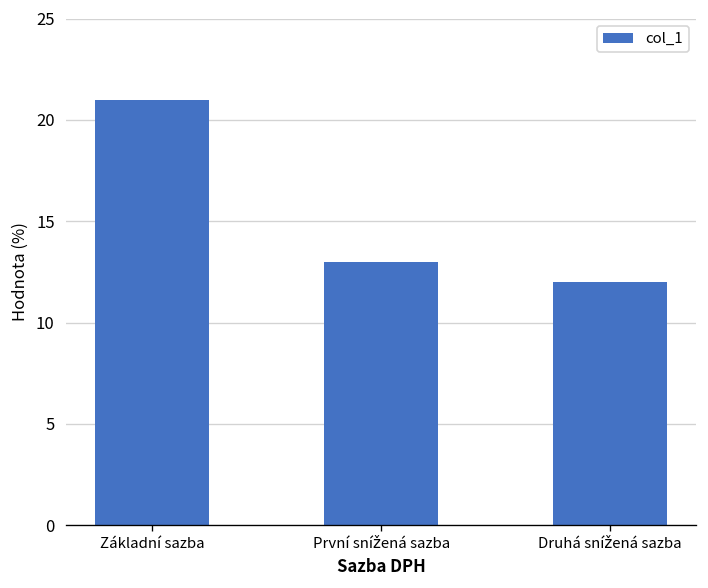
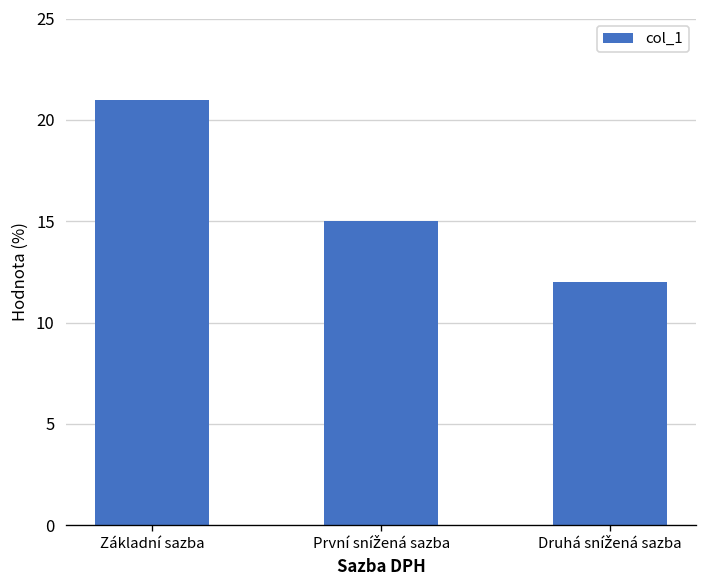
  {
    "Základní sazba": 21,
-   "První snížená sazba": 13,
+   "První snížená sazba": 15,
    "Druhá snížená sazba": 12
  }
